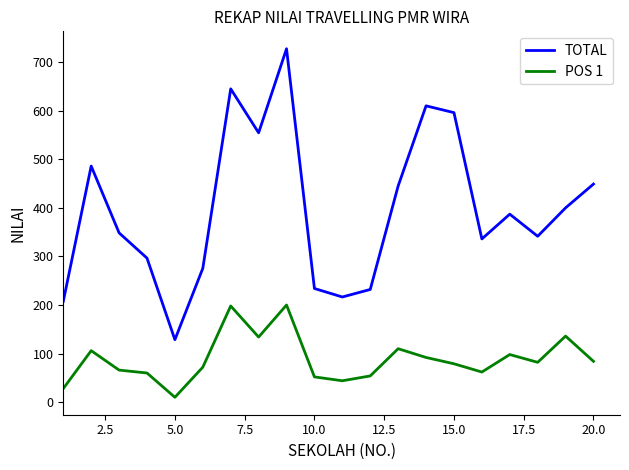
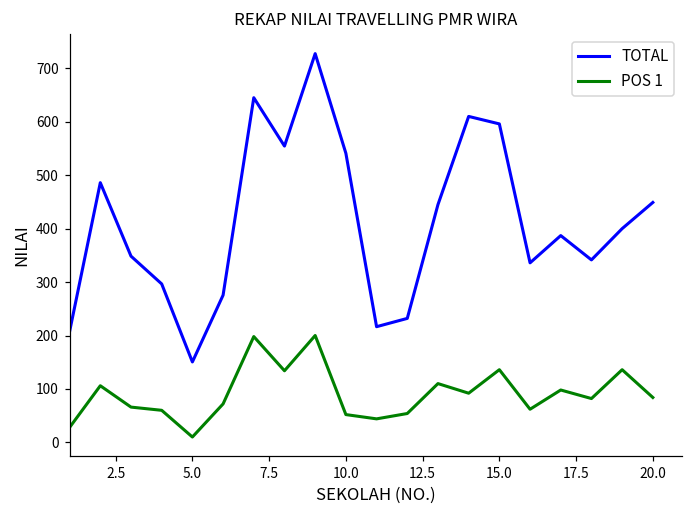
  {
    "TOTAL": {
-     "5.0": 130,
-     "10.0": 230,
+     "5.0": 150,
+     "10.0": 540,
      "15.0": 600,
      "20.0": 450
    },
    "POS 1": {
      "5.0": 10,
      "10.0": 50,
-     "15.0": 80,
+     "15.0": 140,
      "20.0": 80
    }
  }
